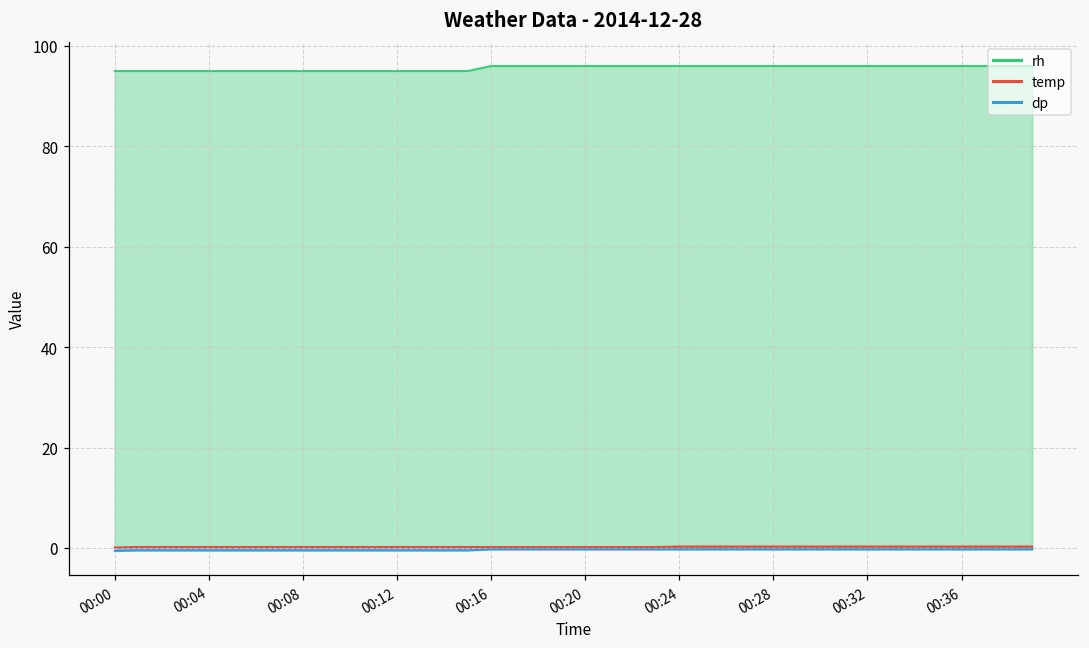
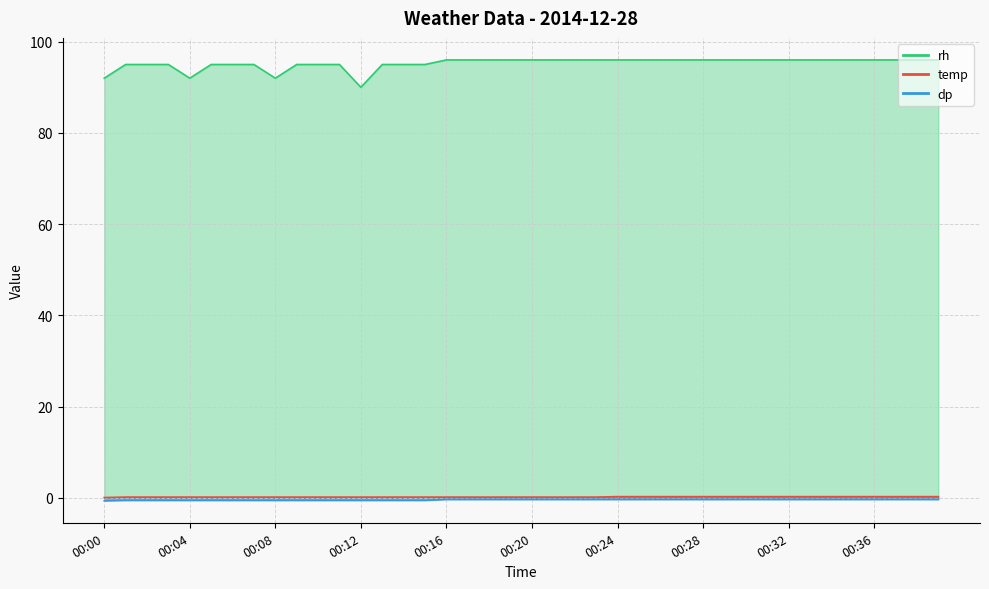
  {
    "rh": {
-     "00:00": 95,
-     "00:04": 95,
-     "00:08": 95,
-     "00:12": 95,
+     "00:00": 92,
+     "00:04": 92,
+     "00:08": 92,
+     "00:12": 90,
      "00:16": 96,
      "00:20": 96,
      "00:24": 96,
      "00:28": 96,
      "00:32": 96,
      "00:36": 96
    }
  }
